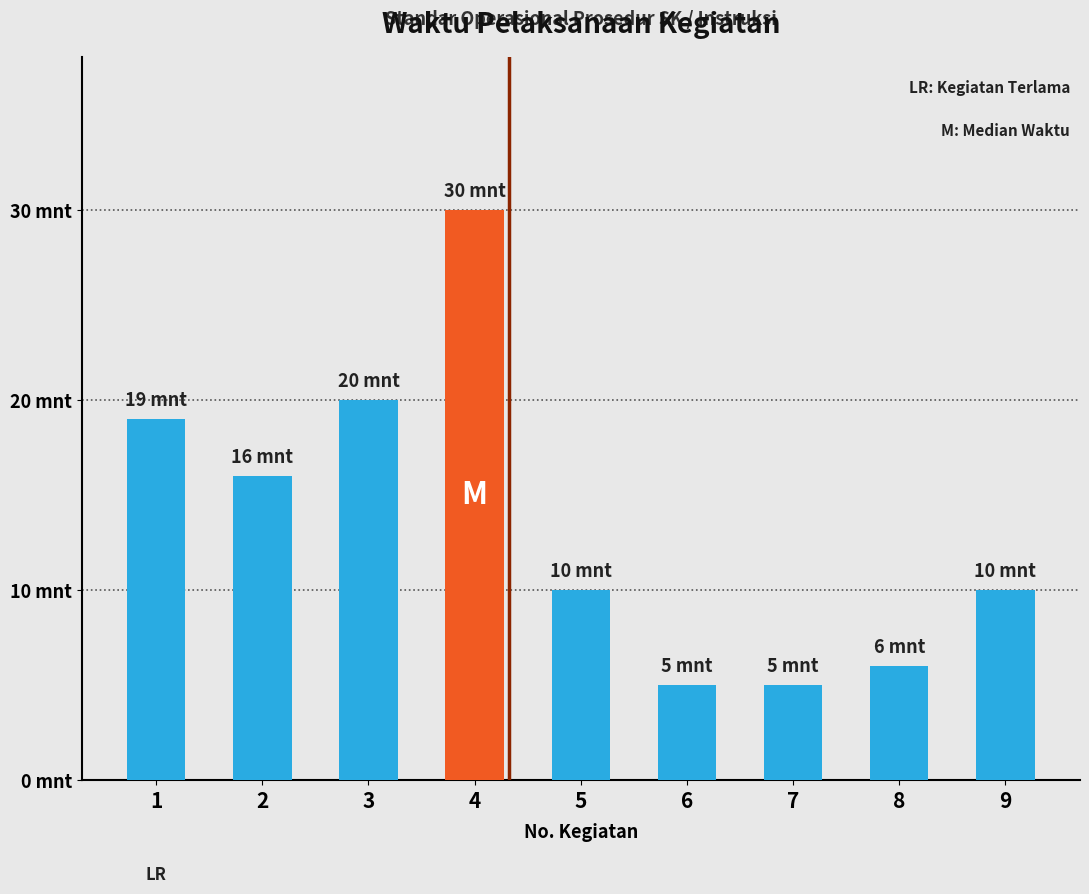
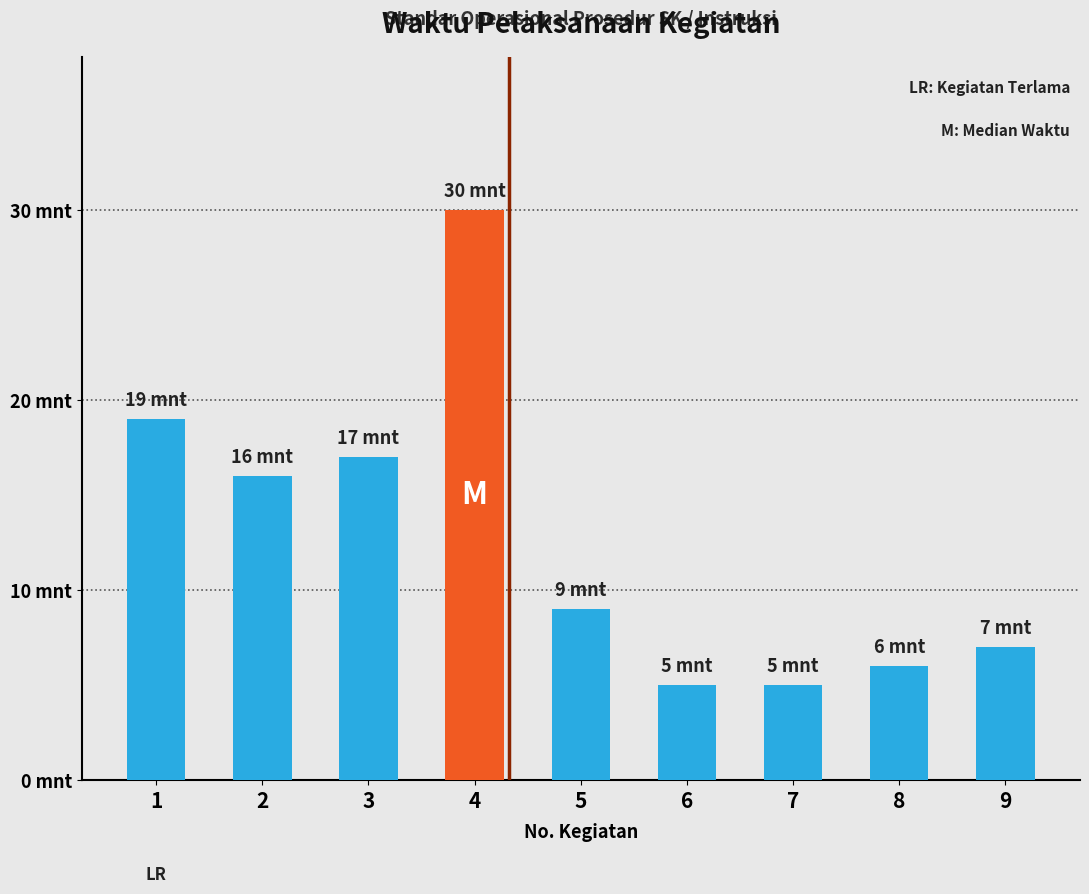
  {
    "1": 19,
    "2": 16,
-   "3": 20,
+   "3": 17,
    "4": 30,
-   "5": 10,
+   "5": 9,
    "6": 5,
    "7": 5,
    "8": 6,
-   "9": 10
+   "9": 7
  }
